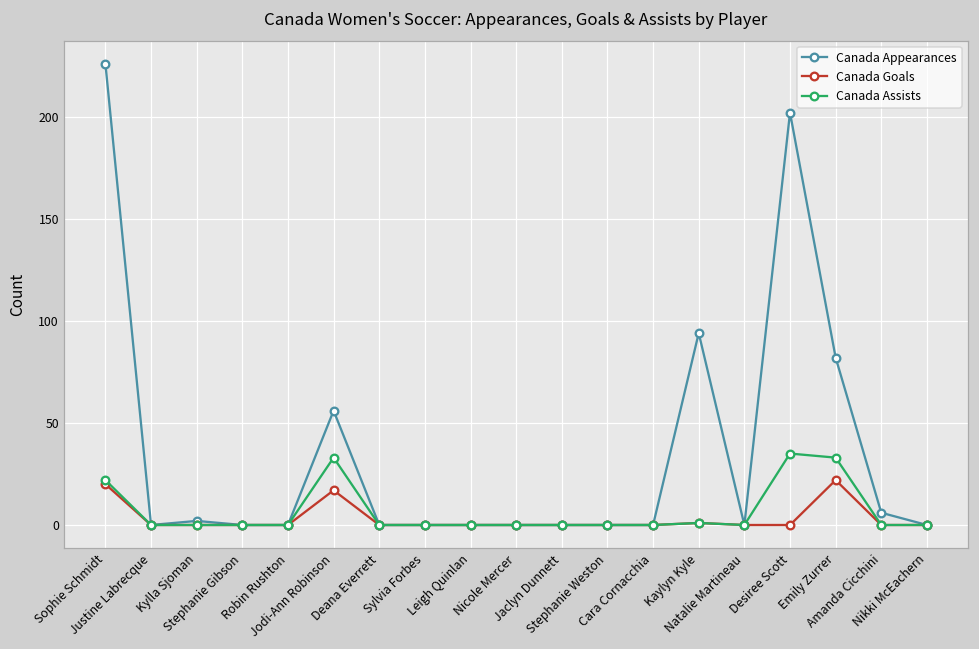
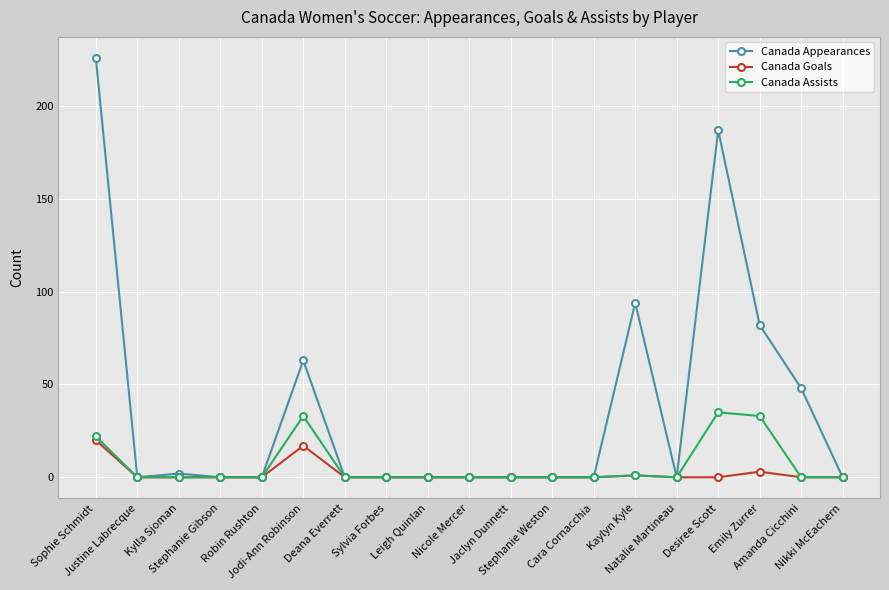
  {
    "Canada Appearances": {
      "Sophie Schmidt": 226,
      "Kylla Sjoman": 2,
-     "Jodi-Ann Robinson": 56,
+     "Jodi-Ann Robinson": 63,
      "Kaylyn Kyle": 94,
-     "Desiree Scott": 202,
+     "Desiree Scott": 187,
      "Emily Zurrer": 82,
-     "Amanda Cicchini": 6
+     "Amanda Cicchini": 48
    },
    "Canada Goals": {
      "Sophie Schmidt": 20,
      "Jodi-Ann Robinson": 17,
      "Desiree Scott": 0,
-     "Emily Zurrer": 22
+     "Emily Zurrer": 3
    },
    "Canada Assists": {
      "Sophie Schmidt": 22,
      "Jodi-Ann Robinson": 33,
      "Desiree Scott": 35,
      "Emily Zurrer": 33
    }
  }
